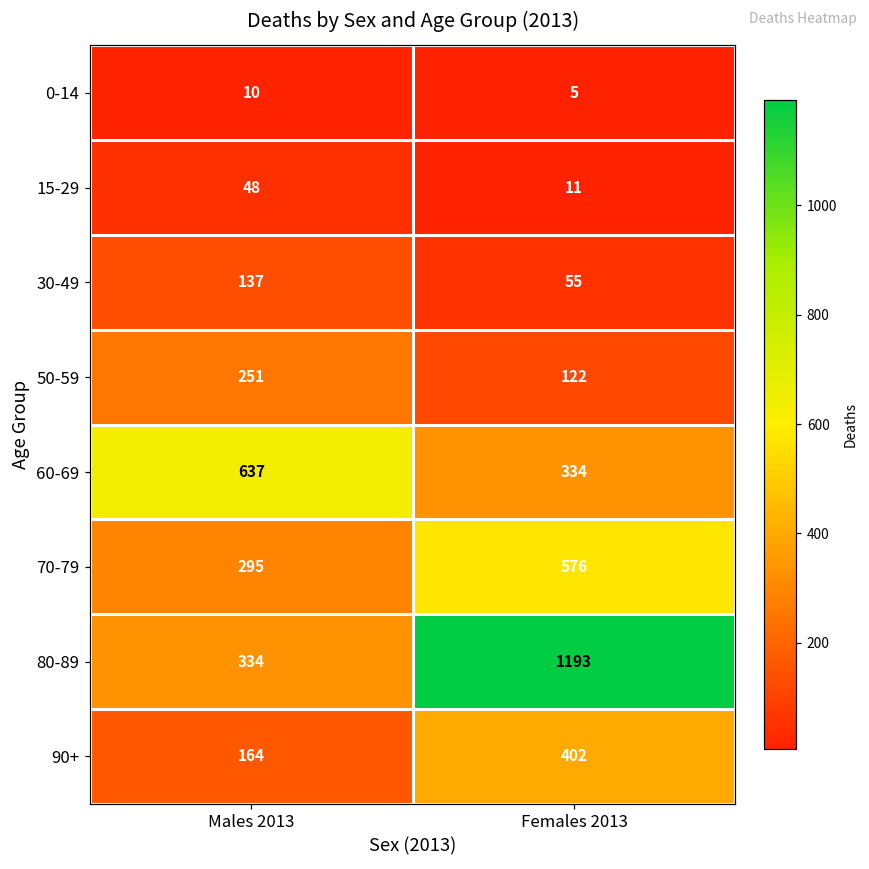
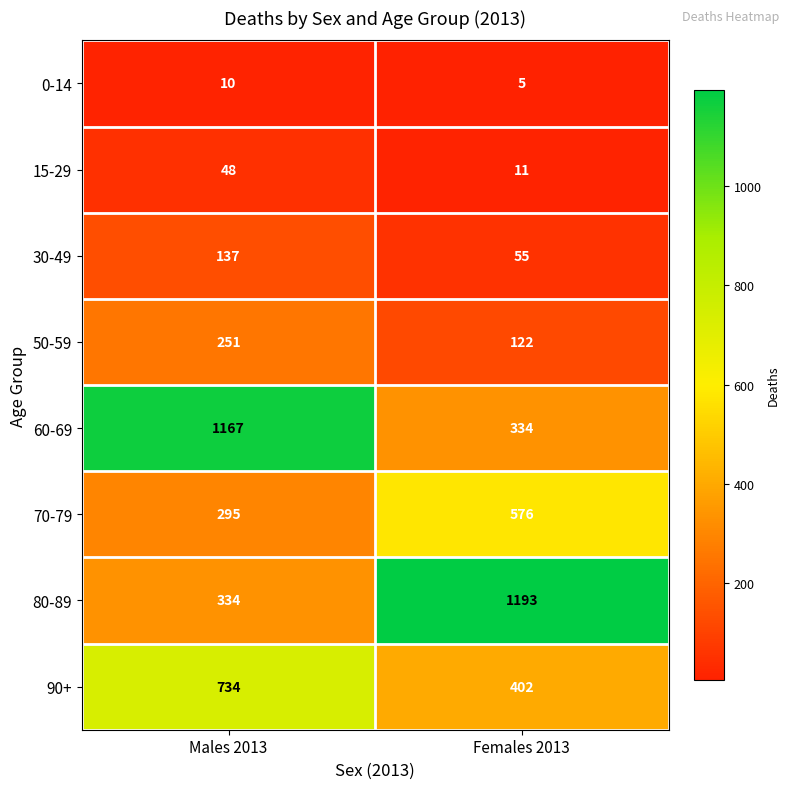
  {
    "0-14": {
      "Males 2013": 10,
      "Females 2013": 5
    },
    "15-29": {
      "Males 2013": 48,
      "Females 2013": 11
    },
    "30-49": {
      "Males 2013": 137,
      "Females 2013": 55
    },
    "50-59": {
      "Males 2013": 251,
      "Females 2013": 122
    },
    "60-69": {
-     "Males 2013": 637,
+     "Males 2013": 1167,
      "Females 2013": 334
    },
    "70-79": {
      "Males 2013": 295,
      "Females 2013": 576
    },
    "80-89": {
      "Males 2013": 334,
      "Females 2013": 1193
    },
    "90+": {
-     "Males 2013": 164,
+     "Males 2013": 734,
      "Females 2013": 402
    }
  }
